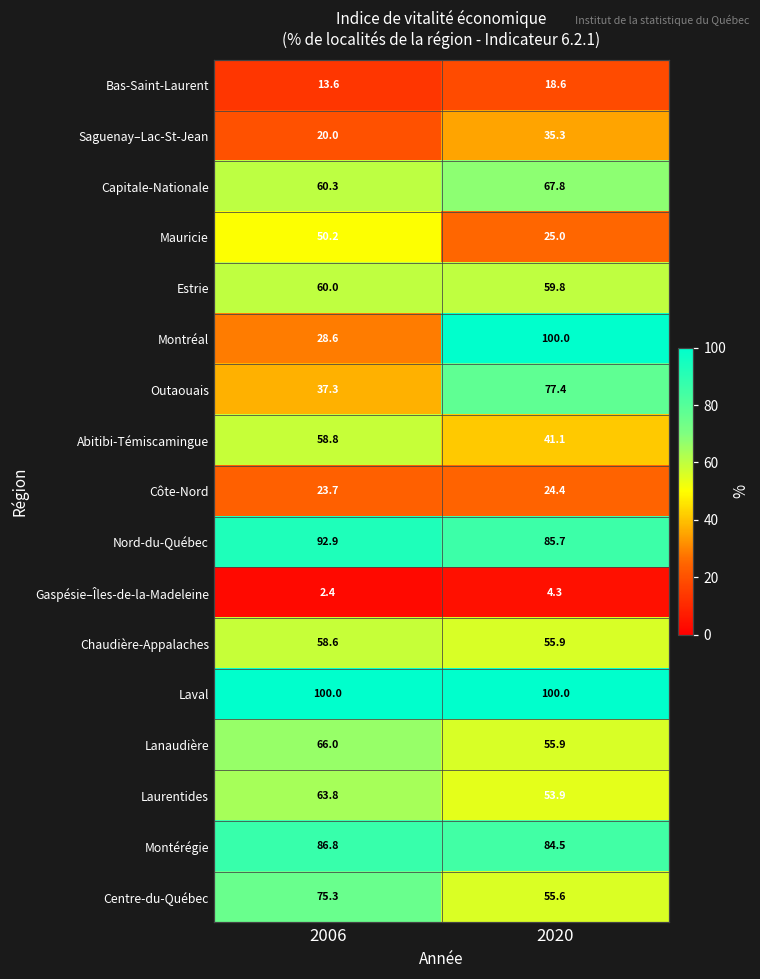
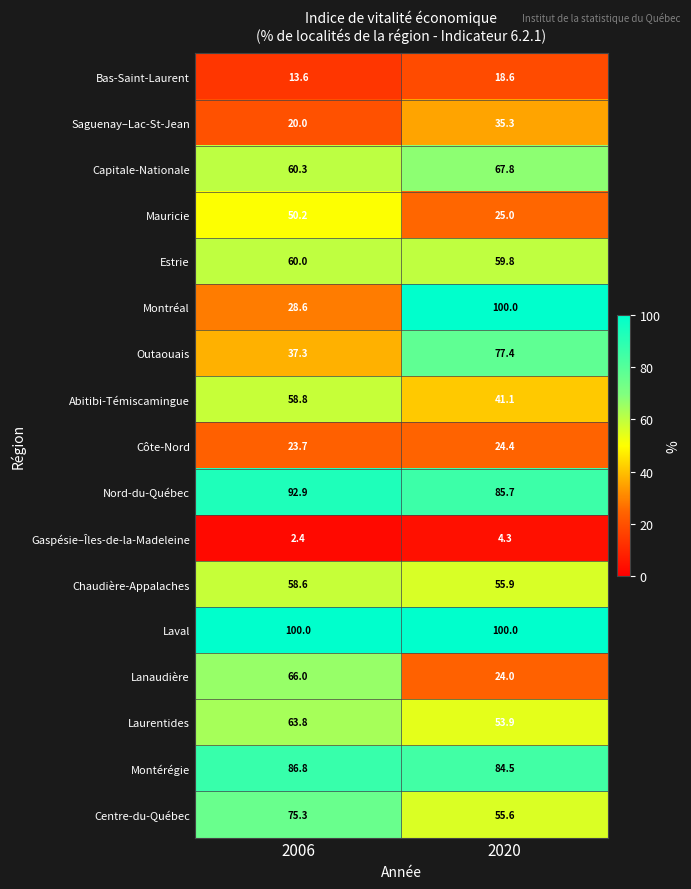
  {
    "Bas-Saint-Laurent": {
      "2006": 13.6,
      "2020": 18.6
    },
    "Saguenay–Lac-St-Jean": {
      "2006": 20.0,
      "2020": 35.3
    },
    "Capitale-Nationale": {
      "2006": 60.3,
      "2020": 67.8
    },
    "Mauricie": {
      "2006": 50.2,
      "2020": 25.0
    },
    "Estrie": {
      "2006": 60.0,
      "2020": 59.8
    },
    "Montréal": {
      "2006": 28.6,
      "2020": 100.0
    },
    "Outaouais": {
      "2006": 37.3,
      "2020": 77.4
    },
    "Abitibi-Témiscamingue": {
      "2006": 58.8,
      "2020": 41.1
    },
    "Côte-Nord": {
      "2006": 23.7,
      "2020": 24.4
    },
    "Nord-du-Québec": {
      "2006": 92.9,
      "2020": 85.7
    },
    "Gaspésie–Îles-de-la-Madeleine": {
      "2006": 2.4,
      "2020": 4.3
    },
    "Chaudière-Appalaches": {
      "2006": 58.6,
      "2020": 55.9
    },
    "Laval": {
      "2006": 100.0,
      "2020": 100.0
    },
    "Lanaudière": {
      "2006": 66.0,
-     "2020": 55.9
+     "2020": 24.0
    },
    "Laurentides": {
      "2006": 63.8,
      "2020": 53.9
    },
    "Montérégie": {
      "2006": 86.8,
      "2020": 84.5
    },
    "Centre-du-Québec": {
      "2006": 75.3,
      "2020": 55.6
    }
  }
